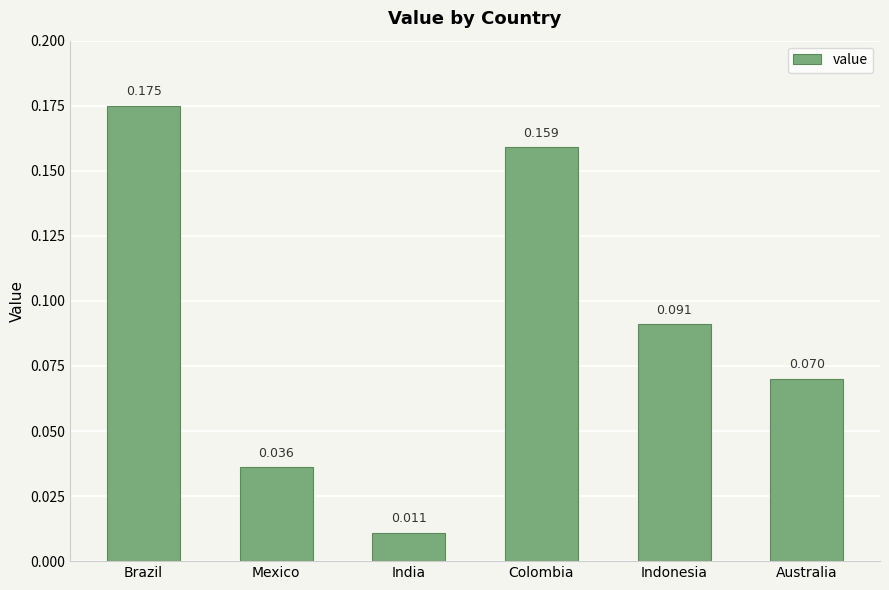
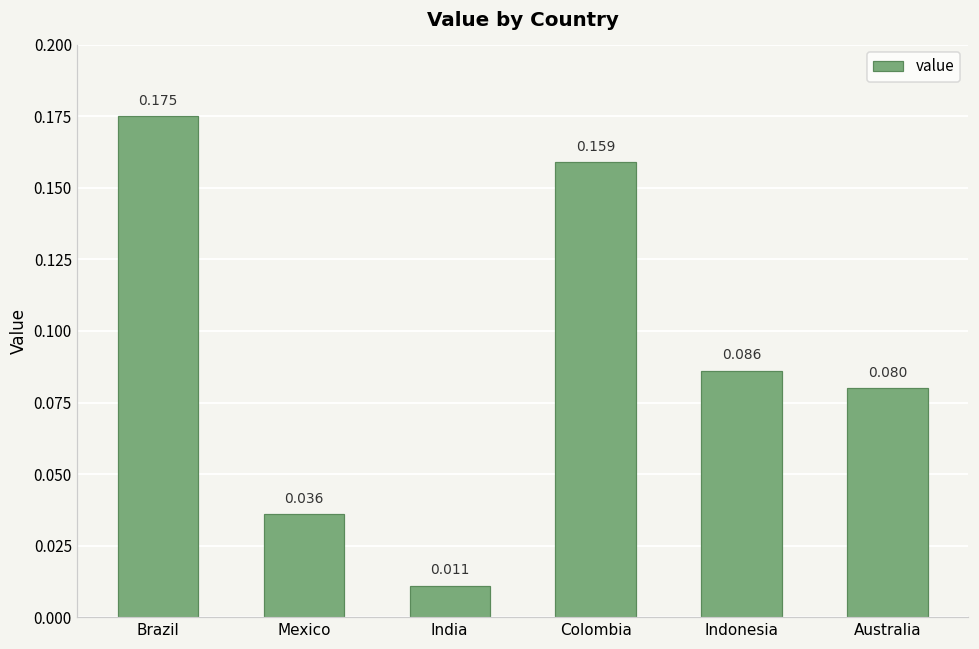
  {
    "Brazil": 0.175,
    "Mexico": 0.036,
    "India": 0.011,
    "Colombia": 0.159,
-   "Indonesia": 0.091,
-   "Australia": 0.070
+   "Indonesia": 0.086,
+   "Australia": 0.080
  }
